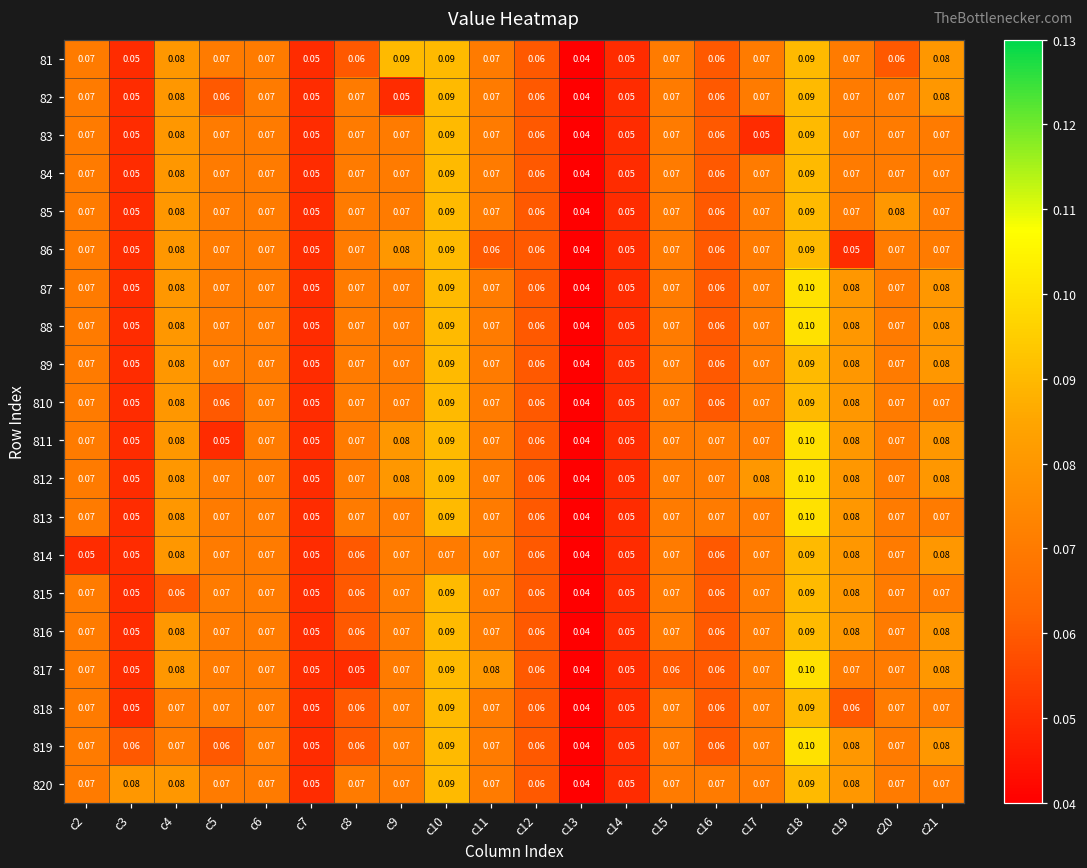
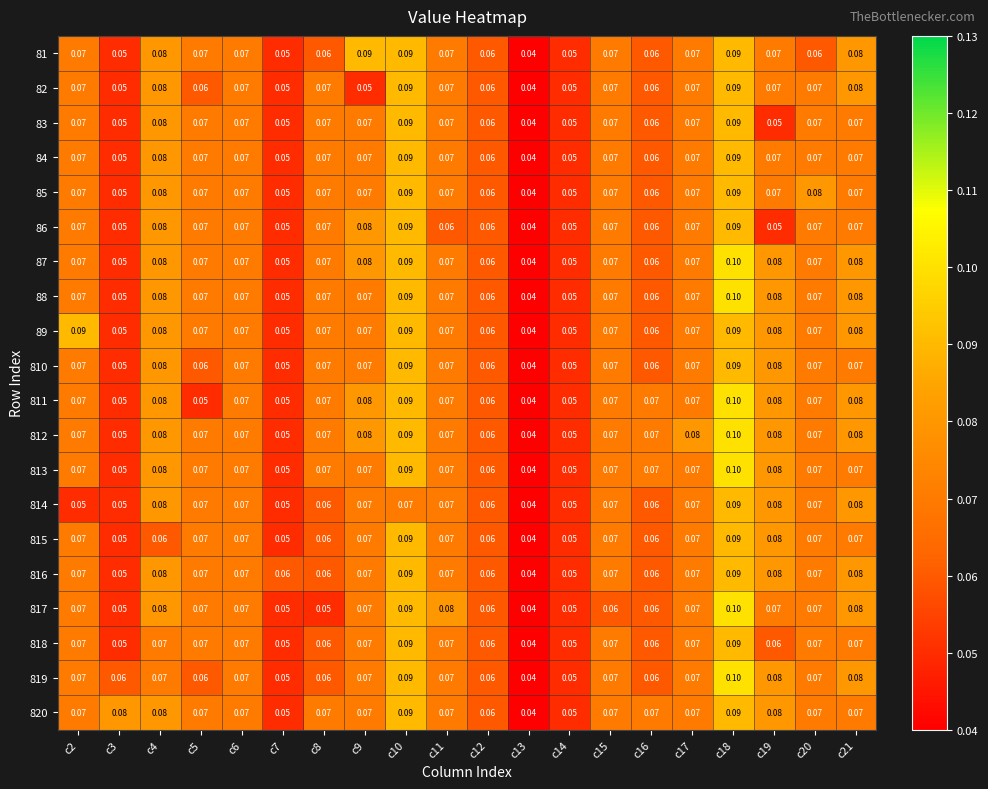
  {
    "83": {
      "c2": 0.07,
      "c3": 0.05,
      "c4": 0.08,
      "c5": 0.07,
      "c6": 0.07,
      "c7": 0.05,
      "c8": 0.07,
      "c9": 0.07,
      "c10": 0.09,
      "c11": 0.07,
      "c12": 0.06,
      "c13": 0.04,
      "c14": 0.05,
      "c15": 0.07,
      "c16": 0.06,
-     "c17": 0.05,
+     "c17": 0.07,
      "c18": 0.09,
-     "c19": 0.07,
+     "c19": 0.05,
      "c20": 0.07,
      "c21": 0.07
    },
    "87": {
      "c2": 0.07,
      "c3": 0.05,
      "c4": 0.08,
      "c5": 0.07,
      "c6": 0.07,
      "c7": 0.05,
      "c8": 0.07,
-     "c9": 0.07,
+     "c9": 0.08,
      "c10": 0.09,
      "c11": 0.07,
      "c12": 0.06,
      "c13": 0.04,
      "c14": 0.05,
      "c15": 0.07,
      "c16": 0.06,
      "c17": 0.07,
      "c18": 0.10,
      "c19": 0.08,
      "c20": 0.07,
      "c21": 0.08
    },
    "89": {
-     "c2": 0.07,
+     "c2": 0.09,
      "c3": 0.05,
      "c4": 0.08,
      "c5": 0.07,
      "c6": 0.07,
      "c7": 0.05,
      "c8": 0.07,
      "c9": 0.07,
      "c10": 0.09,
      "c11": 0.07,
      "c12": 0.06,
      "c13": 0.04,
      "c14": 0.05,
      "c15": 0.07,
      "c16": 0.06,
      "c17": 0.07,
      "c18": 0.09,
      "c19": 0.08,
      "c20": 0.07,
      "c21": 0.08
    },
    "816": {
      "c2": 0.07,
      "c3": 0.05,
      "c4": 0.08,
      "c5": 0.07,
      "c6": 0.07,
-     "c7": 0.05,
+     "c7": 0.06,
      "c8": 0.06,
      "c9": 0.07,
      "c10": 0.09,
      "c11": 0.07,
      "c12": 0.06,
      "c13": 0.04,
      "c14": 0.05,
      "c15": 0.07,
      "c16": 0.06,
      "c17": 0.07,
      "c18": 0.09,
      "c19": 0.08,
      "c20": 0.07,
      "c21": 0.08
    }
  }
